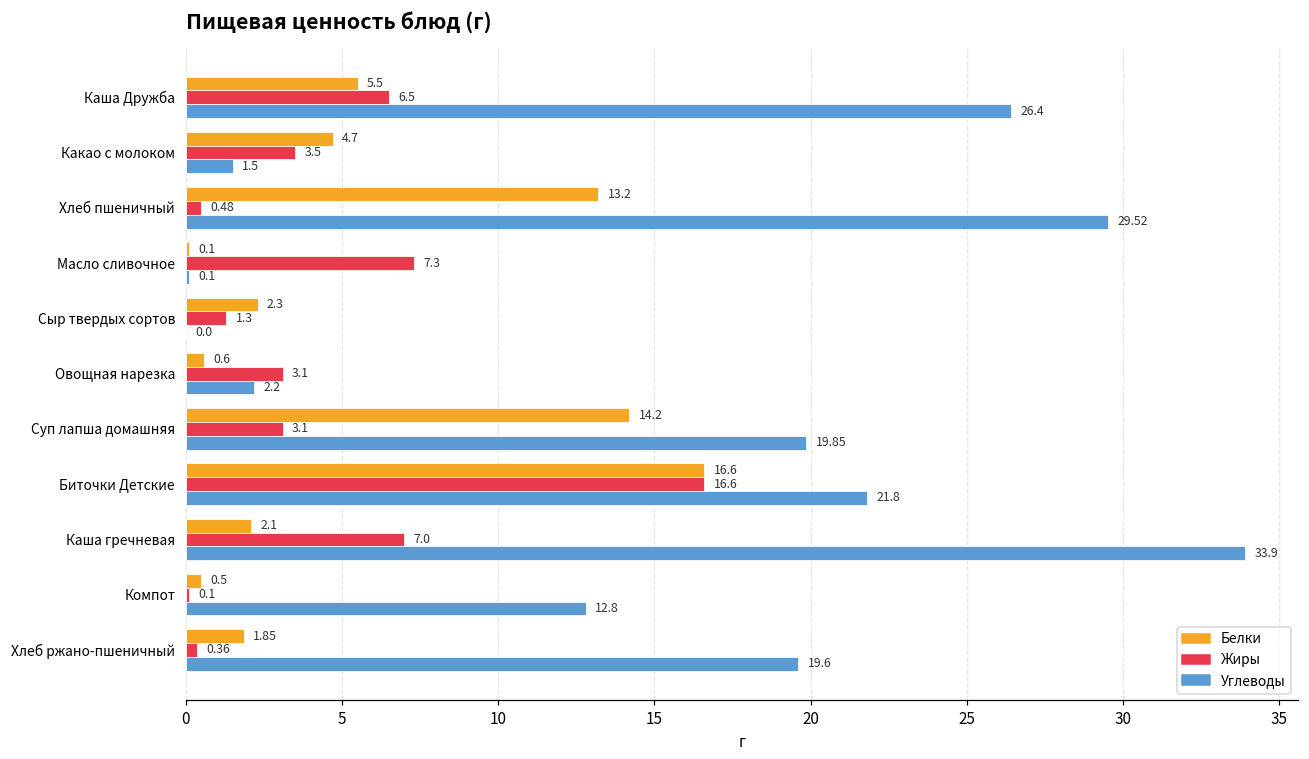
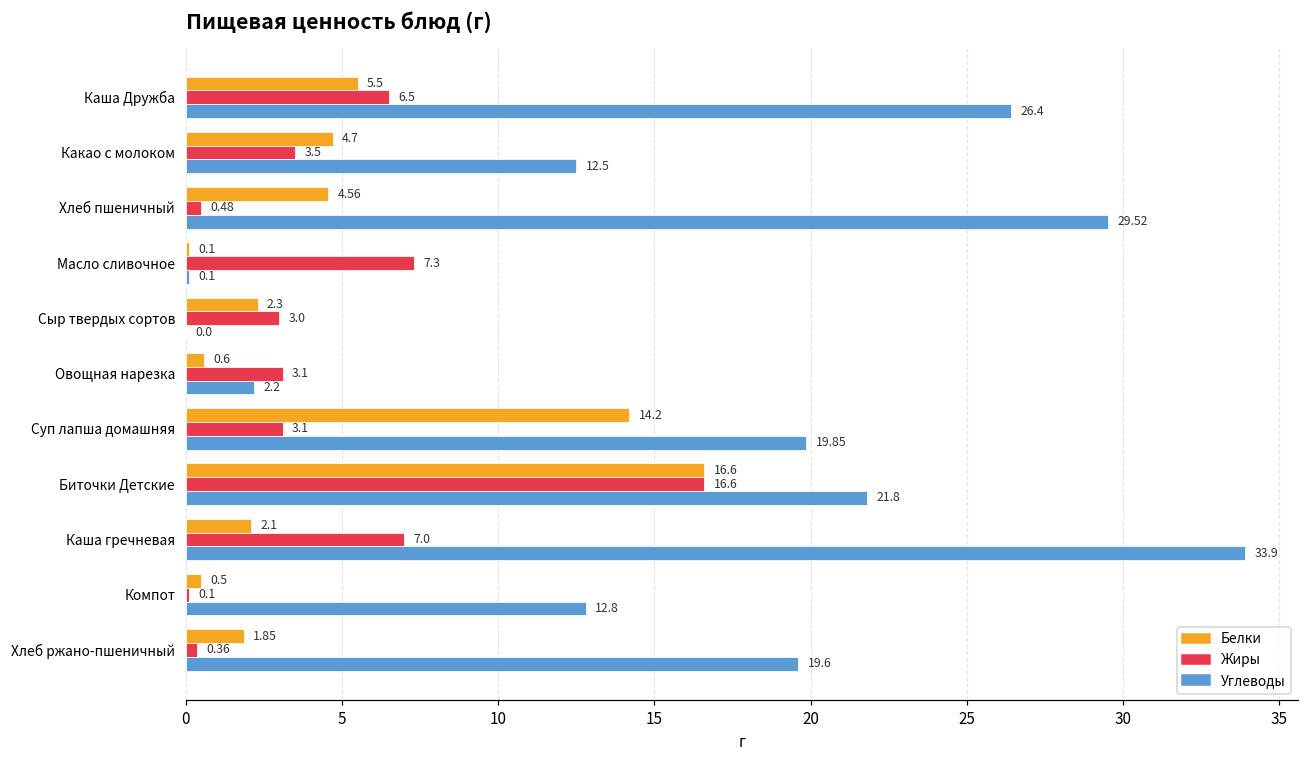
  {
    "Белки": {
      "Каша Дружба": 5.5,
      "Какао с молоком": 4.7,
-     "Хлеб пшеничный": 13.2,
+     "Хлеб пшеничный": 4.56,
      "Масло сливочное": 0.1,
      "Сыр твердых сортов": 2.3,
      "Овощная нарезка": 0.6,
      "Суп лапша домашняя": 14.2,
      "Биточки Детские": 16.6,
      "Каша гречневая": 2.1,
      "Компот": 0.5,
      "Хлеб ржано-пшеничный": 1.85
    },
    "Жиры": {
      "Каша Дружба": 6.5,
      "Какао с молоком": 3.5,
      "Хлеб пшеничный": 0.48,
      "Масло сливочное": 7.3,
-     "Сыр твердых сортов": 1.3,
+     "Сыр твердых сортов": 3.0,
      "Овощная нарезка": 3.1,
      "Суп лапша домашняя": 3.1,
      "Биточки Детские": 16.6,
      "Каша гречневая": 7.0,
      "Компот": 0.1,
      "Хлеб ржано-пшеничный": 0.36
    },
    "Углеводы": {
      "Каша Дружба": 26.4,
-     "Какао с молоком": 1.5,
+     "Какао с молоком": 12.5,
      "Хлеб пшеничный": 29.52,
      "Масло сливочное": 0.1,
      "Сыр твердых сортов": 0.0,
      "Овощная нарезка": 2.2,
      "Суп лапша домашняя": 19.85,
      "Биточки Детские": 21.8,
      "Каша гречневая": 33.9,
      "Компот": 12.8,
      "Хлеб ржано-пшеничный": 19.6
    }
  }
